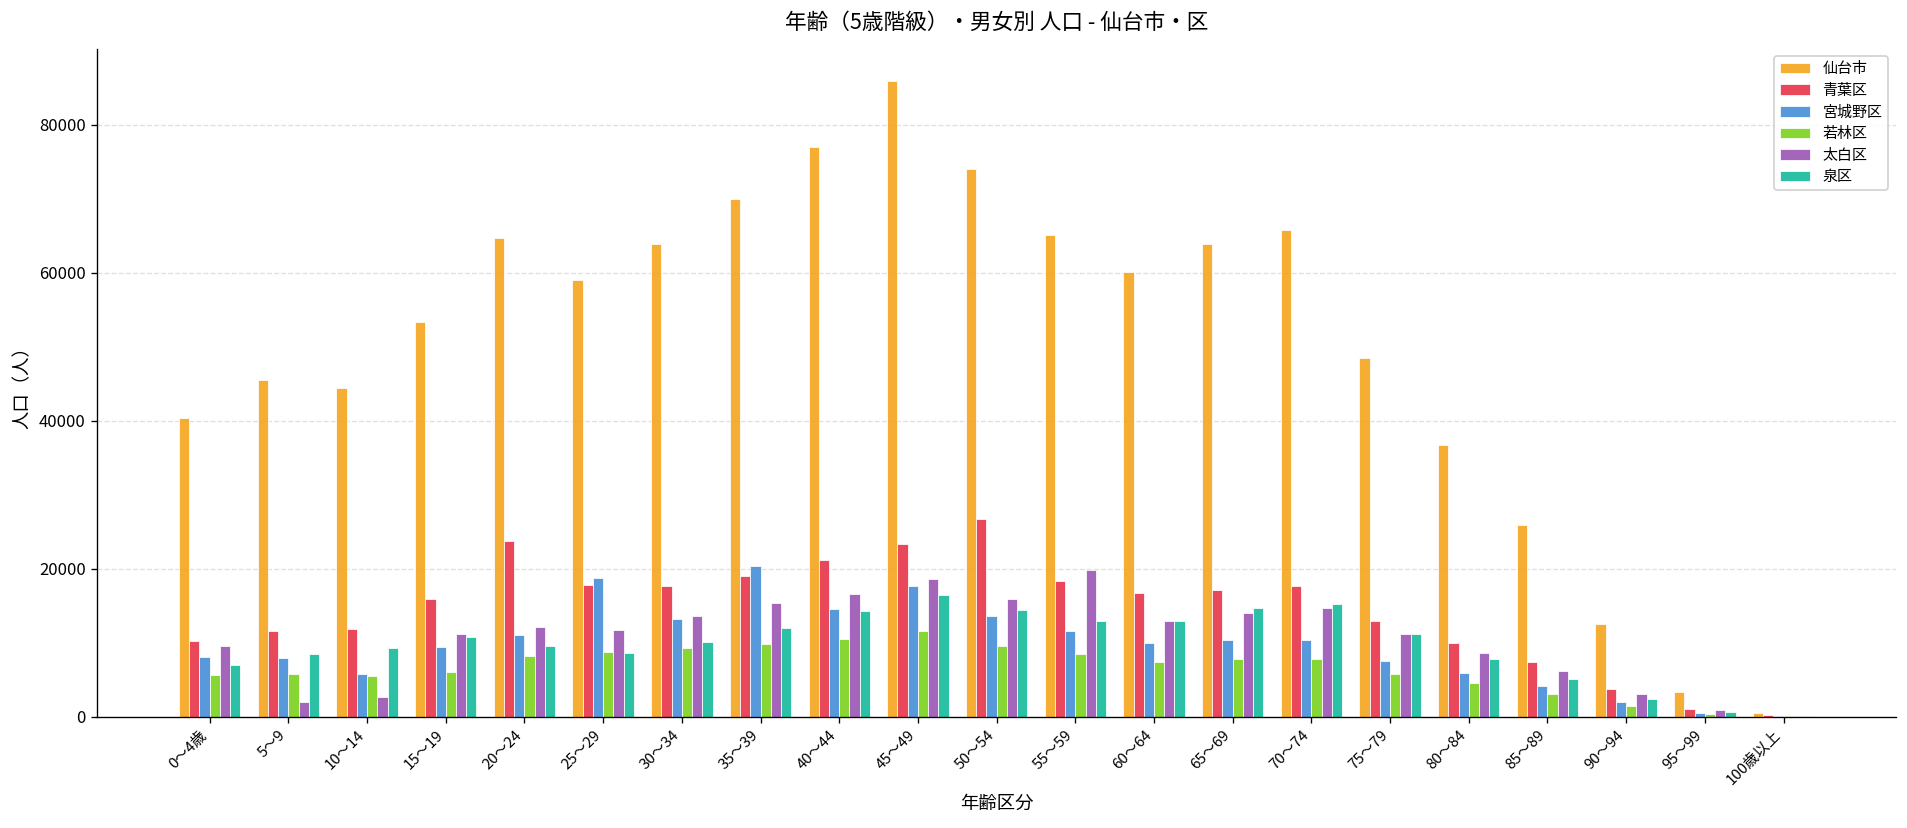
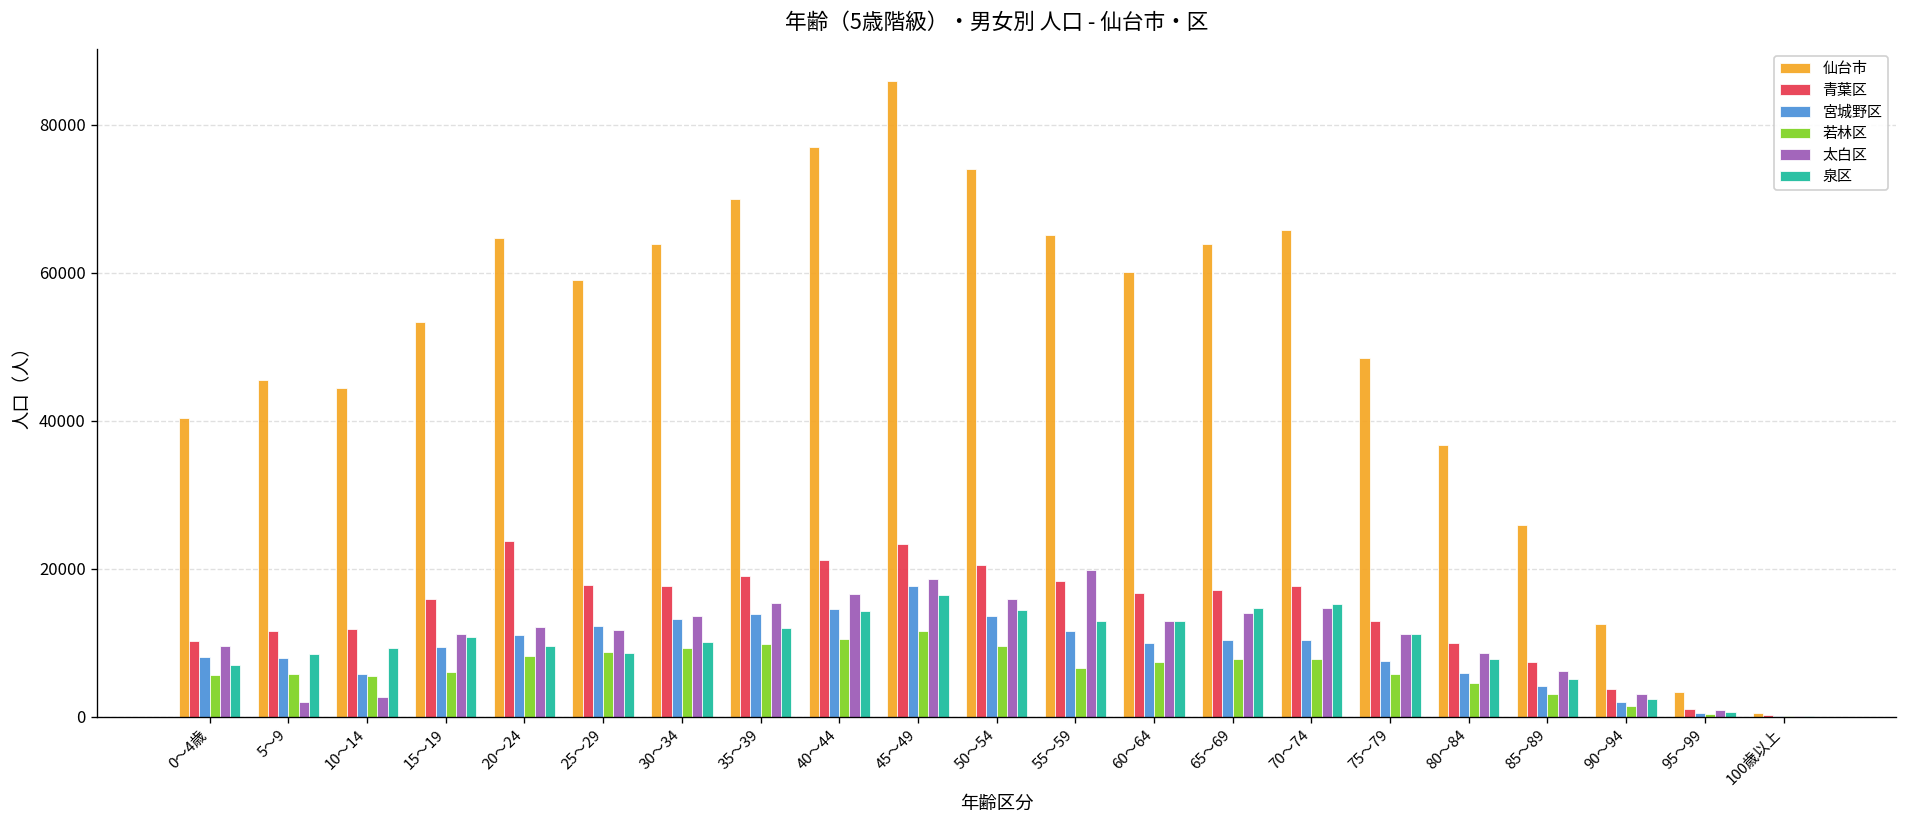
  {
    "仙台市": {
      "0～4歳": 40000,
      "5～9": 45000,
      "10～14": 44000,
      "15～19": 53000,
      "20～24": 65000,
      "25～29": 59000,
      "30～34": 64000,
      "35～39": 70000,
      "40～44": 77000,
      "45～49": 86000,
      "50～54": 74000,
      "55～59": 65000,
      "60～64": 60000,
      "65～69": 64000,
      "70～74": 66000,
      "75～79": 49000,
      "80～84": 37000,
      "85～89": 26000,
      "90～94": 13000,
      "95～99": 3000,
      "100歳以上": 0
    },
    "青葉区": {
      "0～4歳": 10000,
      "5～9": 12000,
      "10～14": 12000,
      "15～19": 16000,
      "20～24": 24000,
      "25～29": 18000,
      "30～34": 18000,
      "35～39": 19000,
      "40～44": 21000,
      "45～49": 23000,
-     "50～54": 27000,
+     "50～54": 21000,
      "55～59": 18000,
      "60～64": 17000,
      "65～69": 17000,
      "70～74": 18000,
      "75～79": 13000,
      "80～84": 10000,
      "85～89": 7000,
      "90～94": 4000,
      "95～99": 1000
    },
    "宮城野区": {
      "0～4歳": 8000,
      "5～9": 8000,
      "10～14": 6000,
      "15～19": 9000,
      "20～24": 11000,
-     "25～29": 19000,
+     "25～29": 12000,
      "30～34": 13000,
-     "35～39": 20000,
+     "35～39": 14000,
      "40～44": 15000,
      "45～49": 18000,
      "50～54": 14000,
      "55～59": 12000,
      "60～64": 10000,
      "65～69": 10000,
      "70～74": 10000,
      "75～79": 8000,
      "80～84": 6000,
      "85～89": 4000,
      "90～94": 2000,
      "95～99": 1000
    },
    "若林区": {
      "0～4歳": 6000,
      "5～9": 6000,
      "10～14": 6000,
      "15～19": 6000,
      "20～24": 8000,
      "25～29": 9000,
      "30～34": 9000,
      "35～39": 10000,
      "40～44": 10000,
      "45～49": 12000,
      "50～54": 10000,
-     "55～59": 9000,
+     "55～59": 7000,
      "60～64": 7000,
      "65～69": 8000,
      "70～74": 8000,
      "75～79": 6000,
      "80～84": 4000,
      "85～89": 3000,
      "90～94": 1000
    },
    "太白区": {
      "0～4歳": 10000,
      "5～9": 2000,
      "10～14": 3000,
      "15～19": 11000,
      "20～24": 12000,
      "25～29": 12000,
      "30～34": 14000,
      "35～39": 15000,
      "40～44": 17000,
      "45～49": 19000,
      "50～54": 16000,
      "55～59": 20000,
      "60～64": 13000,
      "65～69": 14000,
      "70～74": 15000,
      "75～79": 11000,
      "80～84": 9000,
      "85～89": 6000,
      "90～94": 3000,
      "95～99": 1000
    },
    "泉区": {
      "0～4歳": 7000,
      "5～9": 9000,
      "10～14": 9000,
      "15～19": 11000,
      "20～24": 10000,
      "25～29": 9000,
      "30～34": 10000,
      "35～39": 12000,
      "40～44": 14000,
      "45～49": 16000,
      "50～54": 14000,
      "55～59": 13000,
      "60～64": 13000,
      "65～69": 15000,
      "70～74": 15000,
      "75～79": 11000,
      "80～84": 8000,
      "85～89": 5000,
      "90～94": 2000,
      "95～99": 1000
    }
  }
